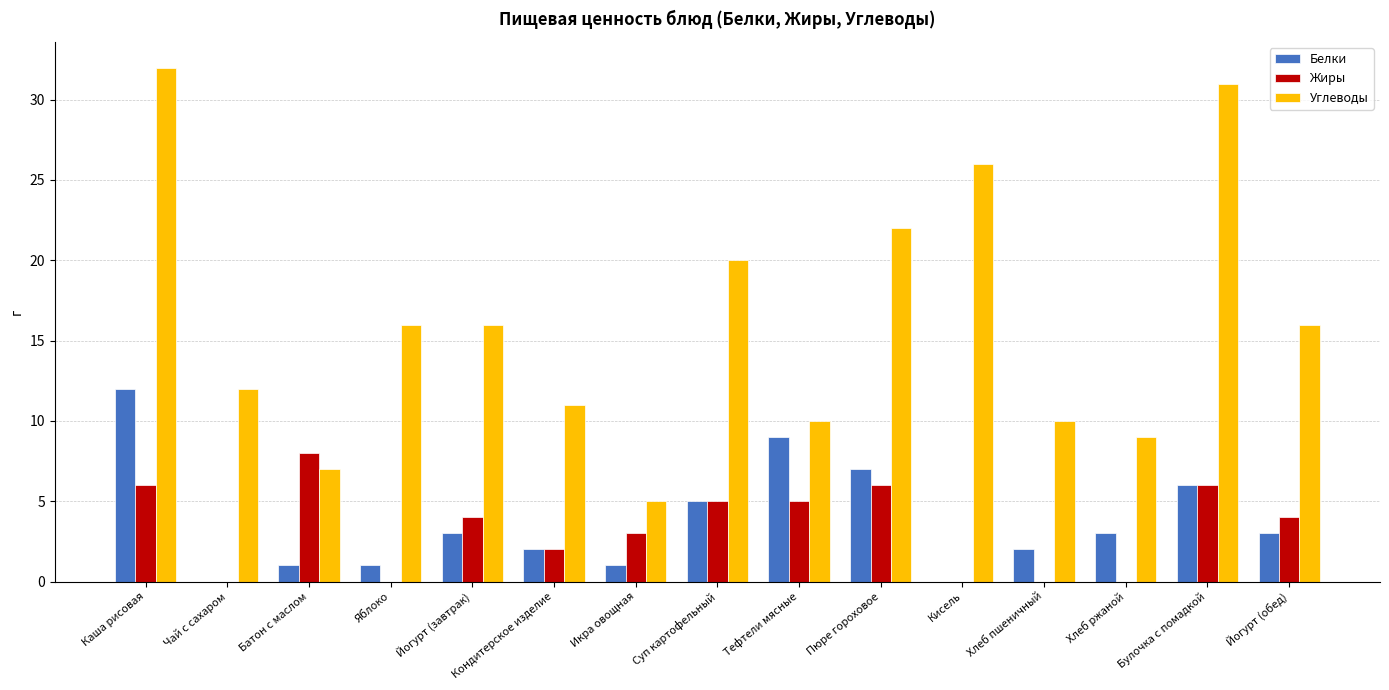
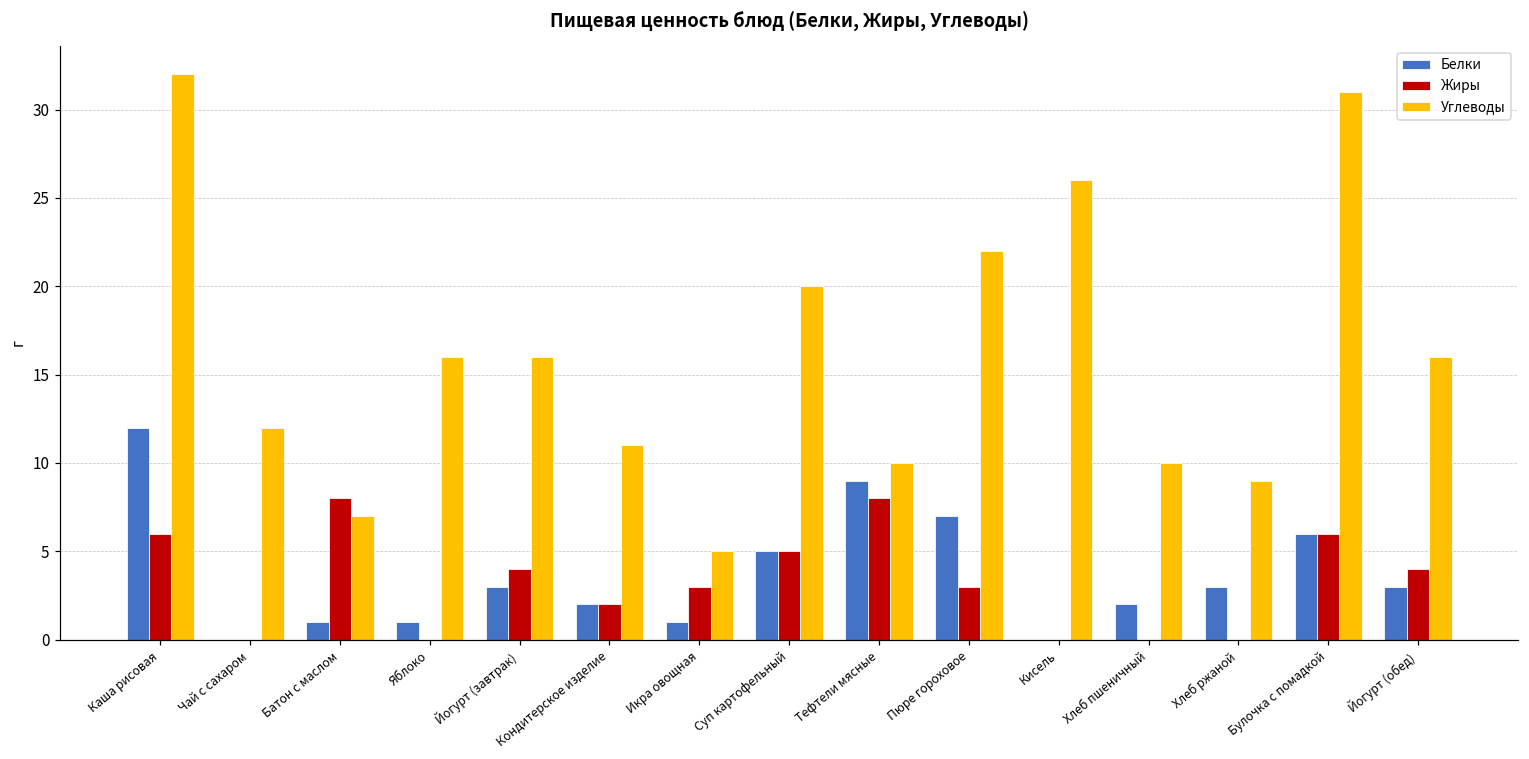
  {
    "Белки": {
      "Каша рисовая": 12,
      "Чай с сахаром": 0,
      "Батон с маслом": 1,
      "Яблоко": 1,
      "Йогурт (завтрак)": 3,
      "Кондитерское изделие": 2,
      "Икра овощная": 1,
      "Суп картофельный": 5,
      "Тефтели мясные": 9,
      "Пюре гороховое": 7,
      "Кисель": 0,
      "Хлеб пшеничный": 2,
      "Хлеб ржаной": 3,
      "Булочка с помадкой": 6,
      "Йогурт (обед)": 3
    },
    "Жиры": {
      "Каша рисовая": 6,
      "Чай с сахаром": 0,
      "Батон с маслом": 8,
      "Яблоко": 0,
      "Йогурт (завтрак)": 4,
      "Кондитерское изделие": 2,
      "Икра овощная": 3,
      "Суп картофельный": 5,
-     "Тефтели мясные": 5,
-     "Пюре гороховое": 6,
+     "Тефтели мясные": 8,
+     "Пюре гороховое": 3,
      "Кисель": 0,
      "Хлеб пшеничный": 0,
      "Хлеб ржаной": 0,
      "Булочка с помадкой": 6,
      "Йогурт (обед)": 4
    },
    "Углеводы": {
      "Каша рисовая": 32,
      "Чай с сахаром": 12,
      "Батон с маслом": 7,
      "Яблоко": 16,
      "Йогурт (завтрак)": 16,
      "Кондитерское изделие": 11,
      "Икра овощная": 5,
      "Суп картофельный": 20,
      "Тефтели мясные": 10,
      "Пюре гороховое": 22,
      "Кисель": 26,
      "Хлеб пшеничный": 10,
      "Хлеб ржаной": 9,
      "Булочка с помадкой": 31,
      "Йогурт (обед)": 16
    }
  }
